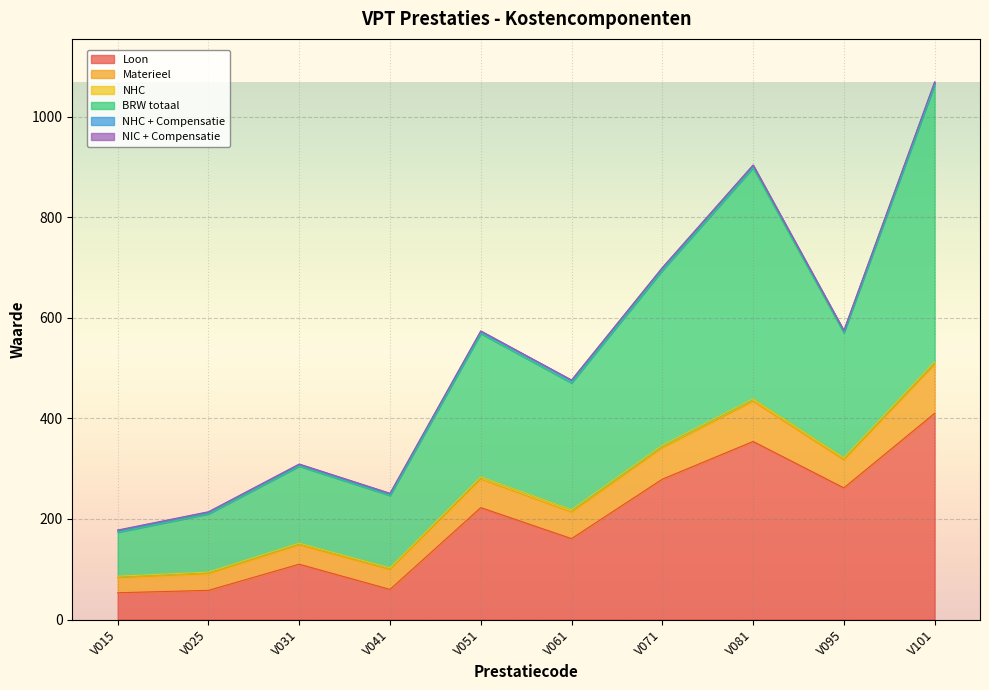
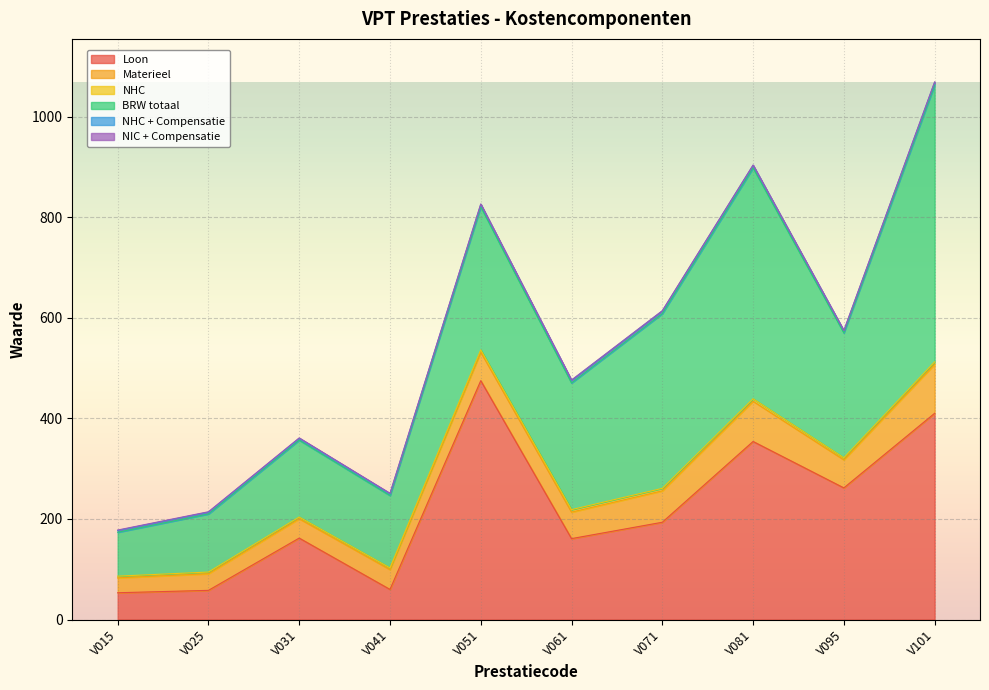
  {
    "Loon": {
      "V015": 50,
      "V025": 60,
-     "V031": 110,
+     "V031": 160,
      "V041": 60,
-     "V051": 220,
+     "V051": 480,
      "V061": 160,
-     "V071": 280,
+     "V071": 190,
      "V081": 350,
      "V095": 260,
      "V101": 410
    },
    "BRW totaal": {
      "V101": 550
    }
  }
